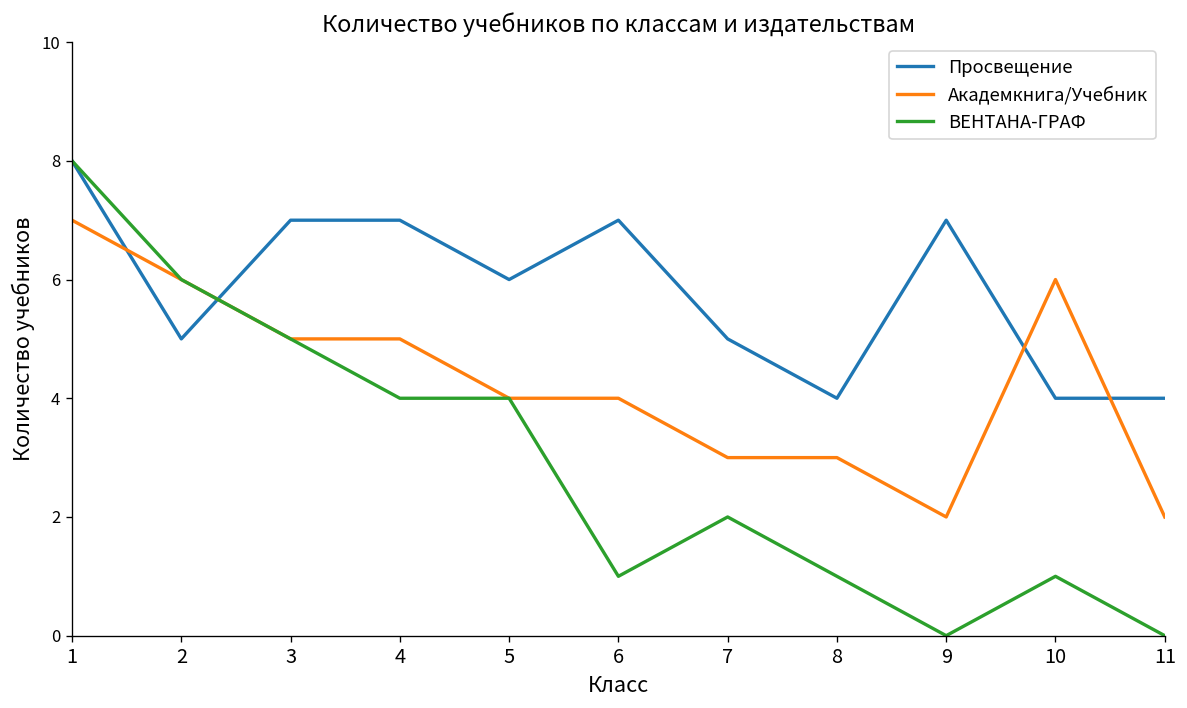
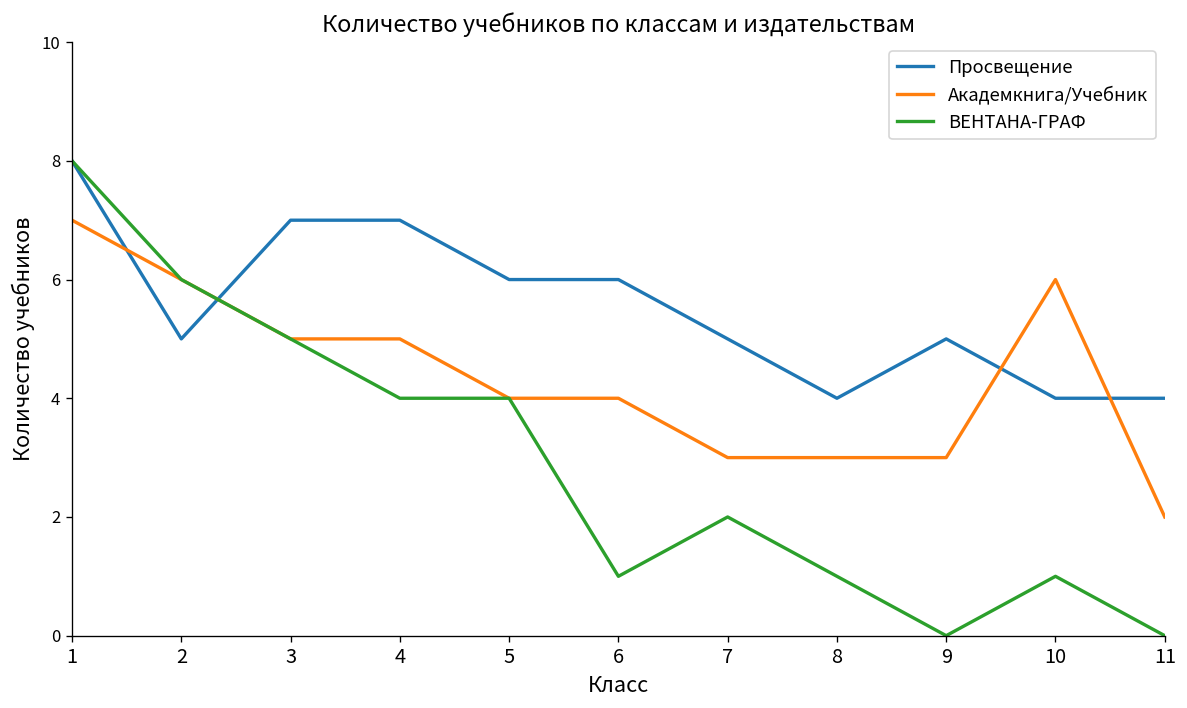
  {
    "Просвещение": {
      "2": 5,
      "3": 7,
      "4": 7,
      "5": 6,
-     "6": 7,
+     "6": 6,
      "7": 5,
      "8": 4,
-     "9": 7,
+     "9": 5,
      "10": 4,
      "11": 4
    },
    "Академкнига/Учебник": {
      "1": 7,
      "4": 5,
      "6": 4,
      "7": 3,
      "8": 3,
-     "9": 2,
+     "9": 3,
      "10": 6,
      "11": 2
    },
    "ВЕНТАНА-ГРАФ": {
      "4": 4,
      "6": 1,
      "7": 2,
      "8": 1,
      "9": 0,
      "10": 1,
      "11": 0
    }
  }
